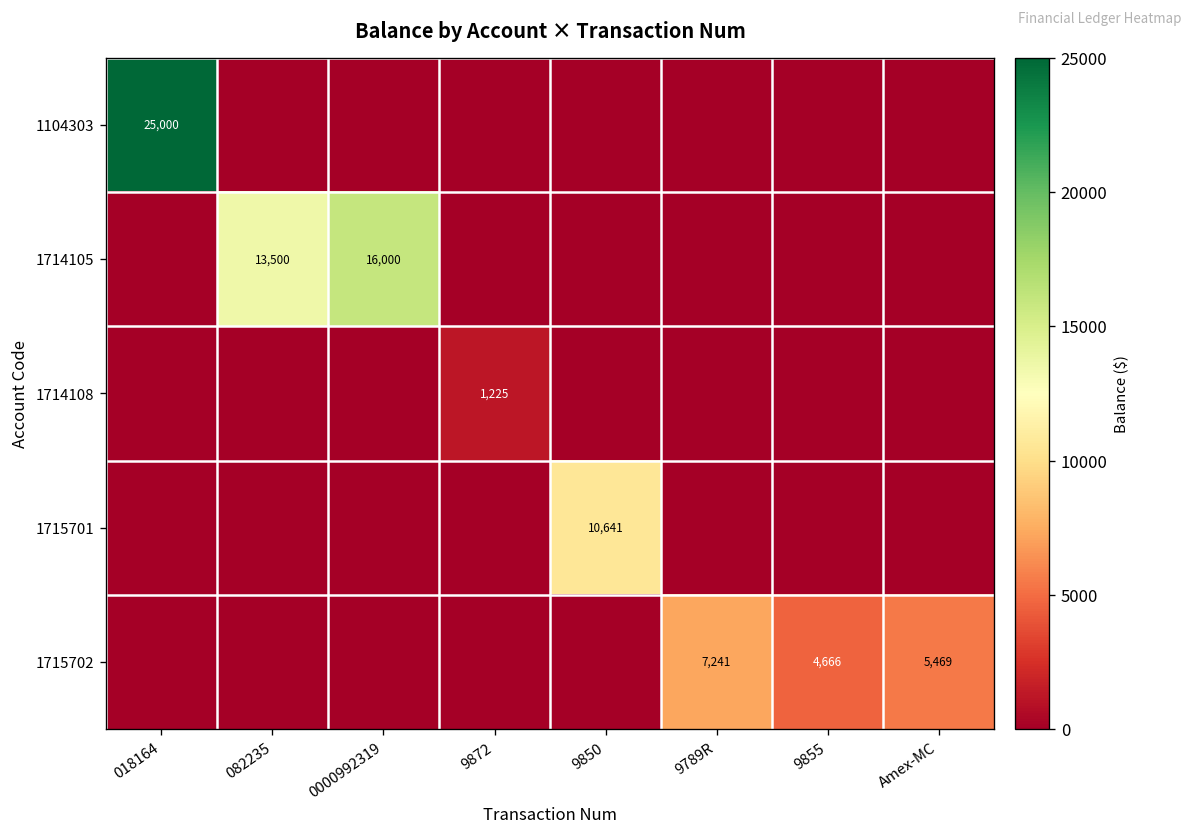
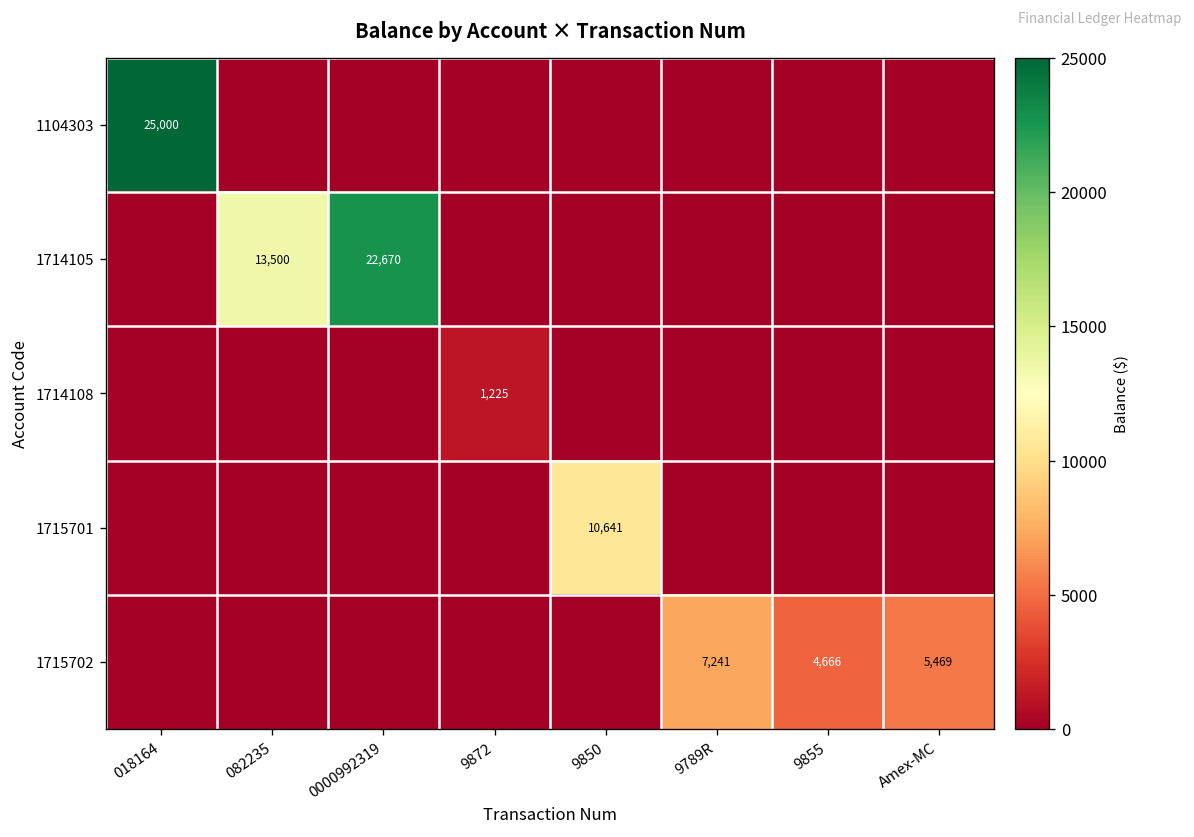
  {
    "1104303": {
      "018164": "25,000"
    },
    "1714105": {
      "082235": "13,500",
-     "0000992319": "16,000"
+     "0000992319": "22,670"
    },
    "1714108": {
      "9872": "1,225"
    },
    "1715701": {
      "9850": "10,641"
    },
    "1715702": {
      "9789R": "7,241",
      "9855": "4,666",
      "Amex-MC": "5,469"
    }
  }
